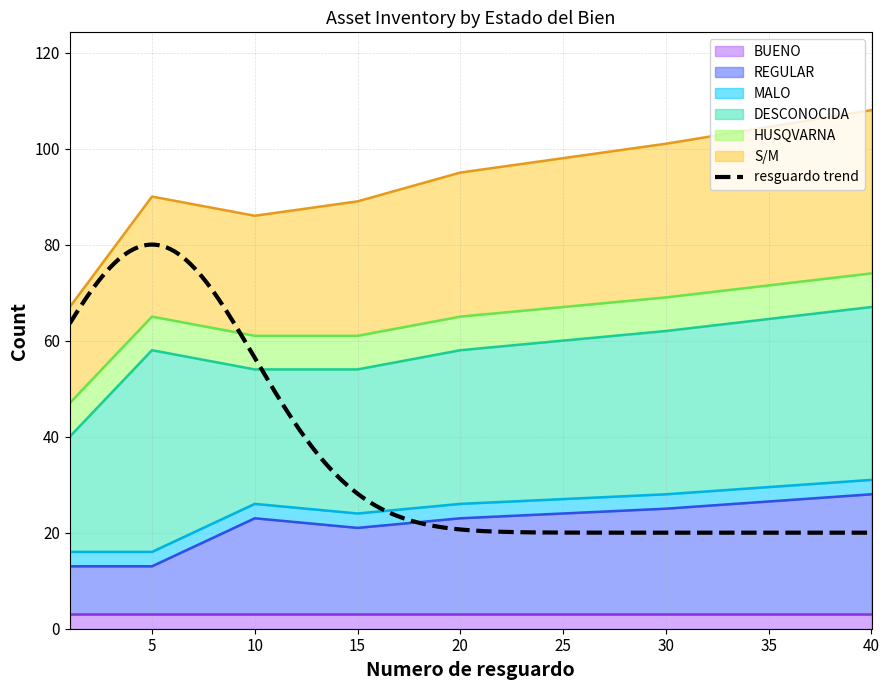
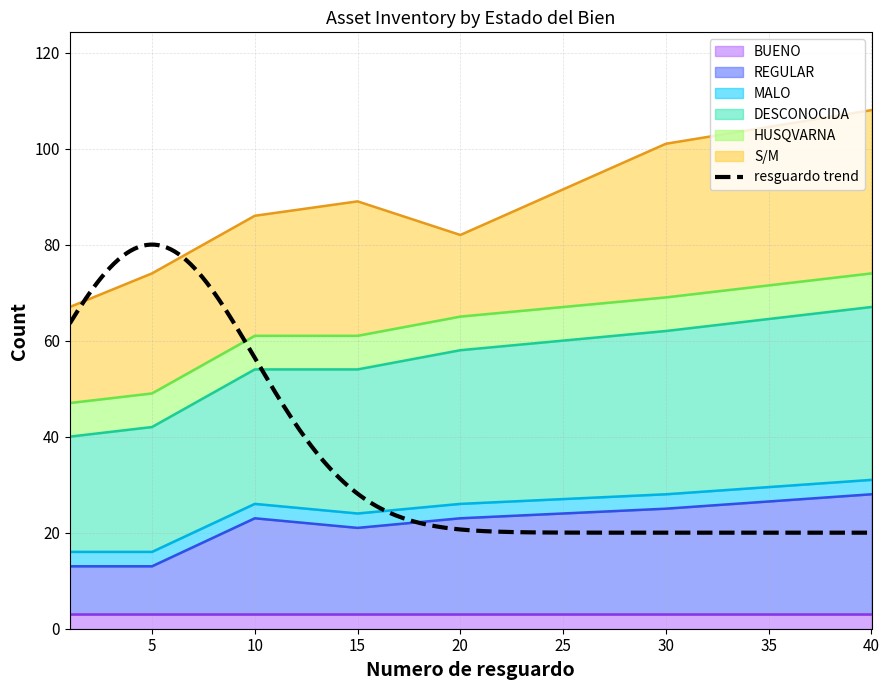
  {
    "BUENO": {
      "5": 3,
      "10": 3,
      "15": 3,
      "20": 3,
      "30": 3,
      "40": 3
    },
    "REGULAR": {
      "5": 10,
      "10": 20,
      "15": 18,
      "20": 20,
      "30": 22,
      "40": 25
    },
    "MALO": {
      "5": 3,
      "10": 3,
      "15": 3,
      "20": 3,
      "30": 3,
      "40": 3
    },
    "DESCONOCIDA": {
-     "5": 42,
+     "5": 26,
      "10": 28,
      "15": 30,
      "20": 32,
      "30": 34,
      "40": 36
    },
    "HUSQVARNA": {
      "5": 7,
      "10": 7,
      "15": 7,
      "20": 7,
      "30": 7,
      "40": 7
    },
    "S/M": {
      "5": 25,
      "10": 25,
      "15": 28,
-     "20": 30,
+     "20": 17,
      "30": 32,
      "40": 34
    },
    "resguardo trend": {
      "40": 20
    }
  }
